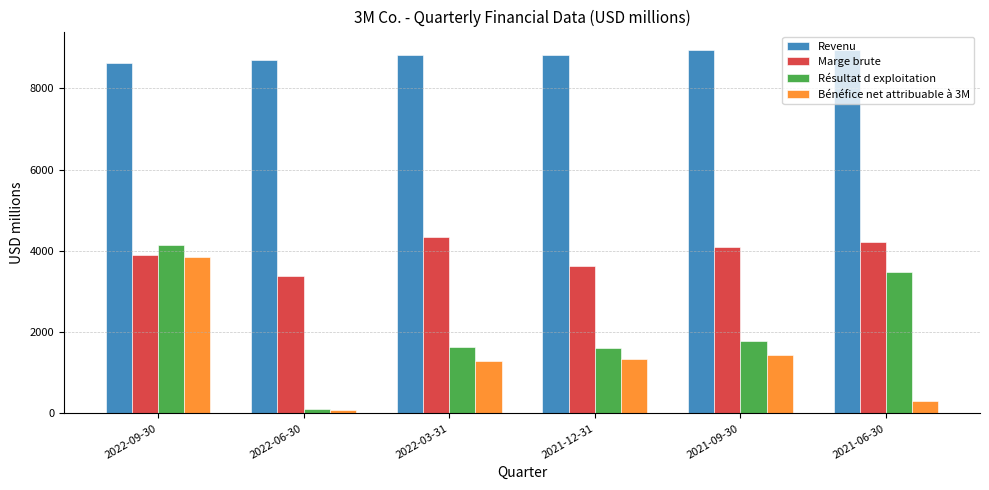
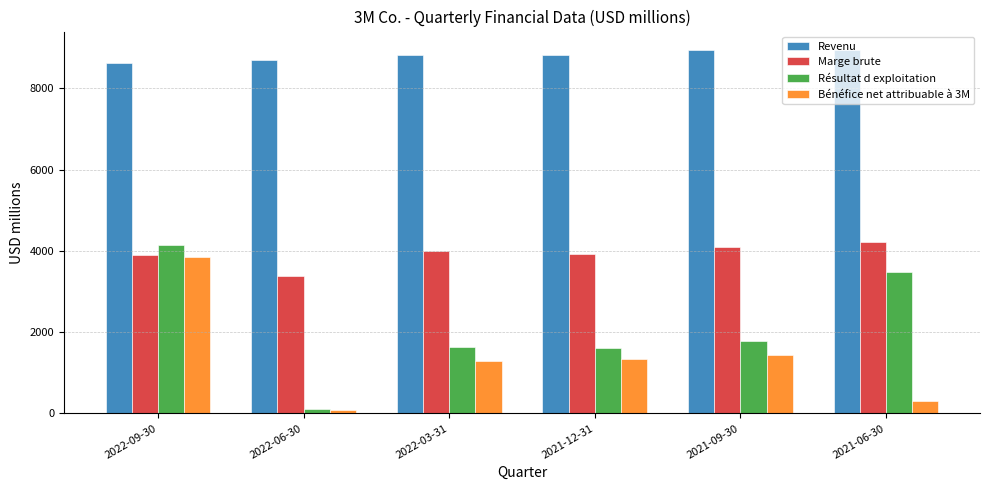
  {
    "Revenu": {
      "2022-09-30": 8600,
      "2022-06-30": 8700,
      "2022-03-31": 8800,
      "2021-12-31": 8800,
      "2021-09-30": 8900
    },
    "Marge brute": {
      "2022-09-30": 3900,
      "2022-06-30": 3400,
-     "2022-03-31": 4300,
-     "2021-12-31": 3600,
+     "2022-03-31": 4000,
+     "2021-12-31": 3900,
      "2021-09-30": 4100,
      "2021-06-30": 4200
    },
    "Résultat d exploitation": {
      "2022-09-30": 4200,
      "2022-06-30": 100,
      "2022-03-31": 1600,
      "2021-12-31": 1600,
      "2021-09-30": 1800,
      "2021-06-30": 3500
    },
    "Bénéfice net attribuable à 3M": {
      "2022-09-30": 3900,
      "2022-06-30": 100,
      "2022-03-31": 1300,
      "2021-12-31": 1300,
      "2021-09-30": 1400,
      "2021-06-30": 300
    }
  }
